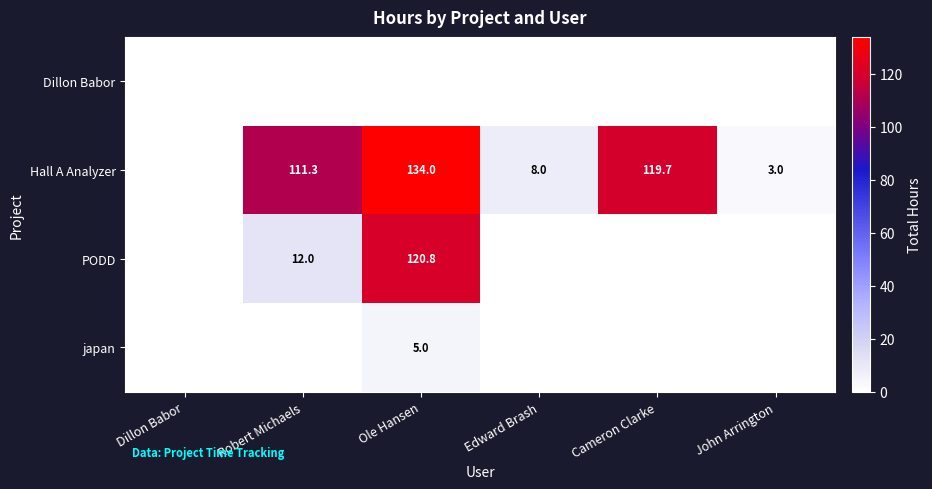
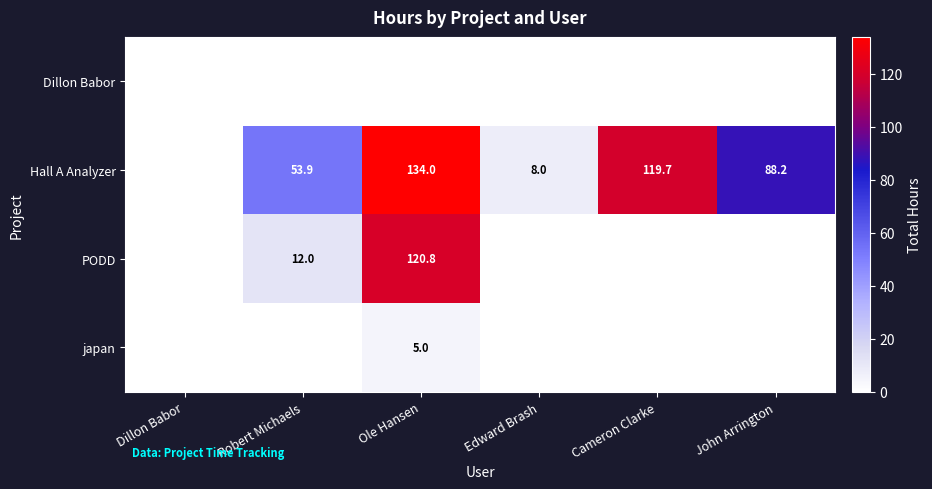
  {
    "Hall A Analyzer": {
-     "Robert Michaels": 111.3,
+     "Robert Michaels": 53.9,
      "Ole Hansen": 134.0,
      "Edward Brash": 8.0,
      "Cameron Clarke": 119.7,
-     "John Arrington": 3.0
+     "John Arrington": 88.2
    },
    "PODD": {
      "Robert Michaels": 12.0,
      "Ole Hansen": 120.8
    },
    "japan": {
      "Ole Hansen": 5.0
    }
  }
